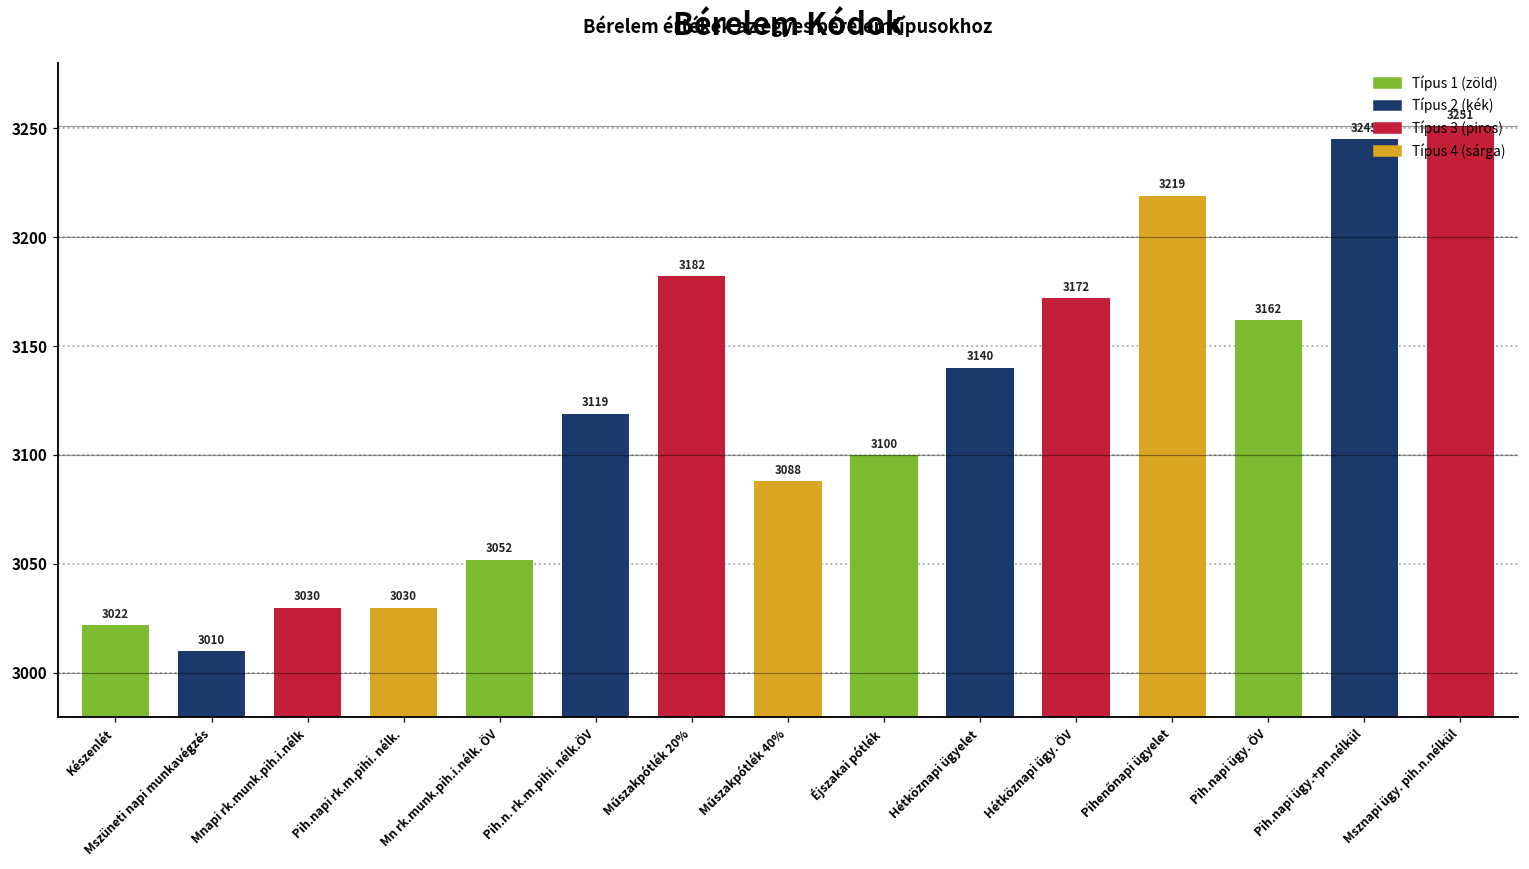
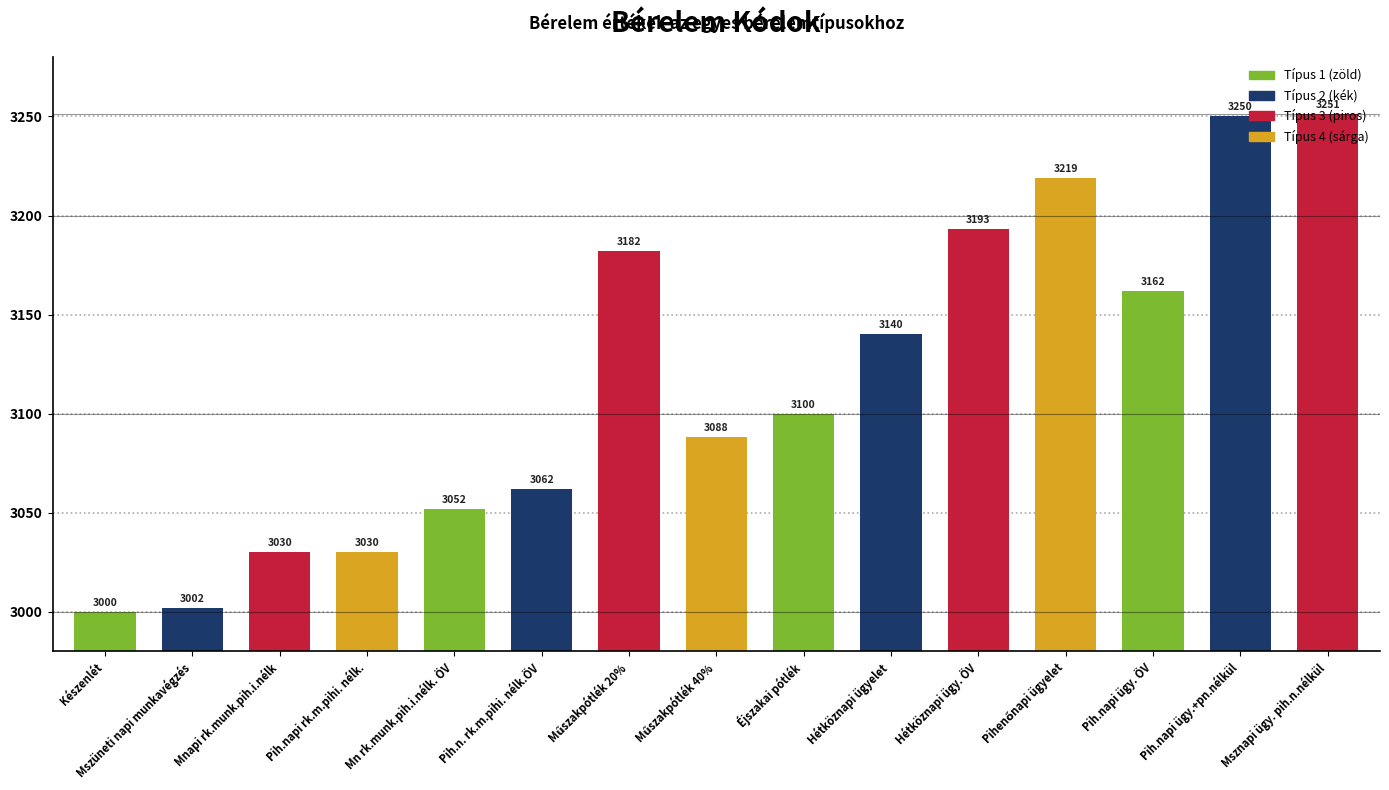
  {
-   "Készenlét": 3022,
-   "Mszüneti napi munkavégzés": 3010,
+   "Készenlét": 3000,
+   "Mszüneti napi munkavégzés": 3002,
    "Mnapi rk.munk.pih.i.nélk": 3030,
    "Pih.napi rk.m.pihi. nélk.": 3030,
    "Mn rk.munk.pih.i.nélk. ÖV": 3052,
-   "Pih.n. rk.m.pihi. nélk.ÖV": 3119,
+   "Pih.n. rk.m.pihi. nélk.ÖV": 3062,
    "Műszakpótlék 20%": 3182,
    "Műszakpótlék 40%": 3088,
    "Éjszakai pótlék": 3100,
    "Hétköznapi ügyelet": 3140,
-   "Hétköznapi ügy. ÖV": 3172,
+   "Hétköznapi ügy. ÖV": 3193,
    "Pihenőnapi ügyelet": 3219,
    "Pih.napi ügy. ÖV": 3162,
-   "Pih.napi ügy.+pn.nélkül": 3245,
+   "Pih.napi ügy.+pn.nélkül": 3250,
    "Msznapi ügy. pih.n.nélkül": 3251
  }
